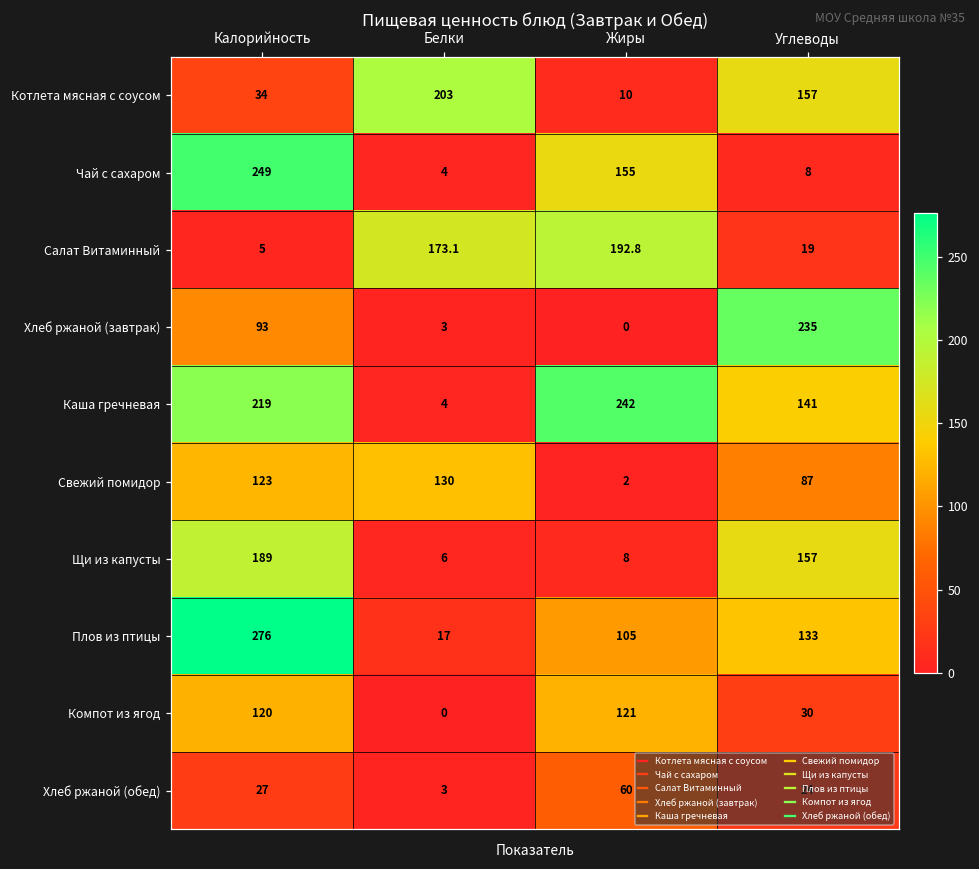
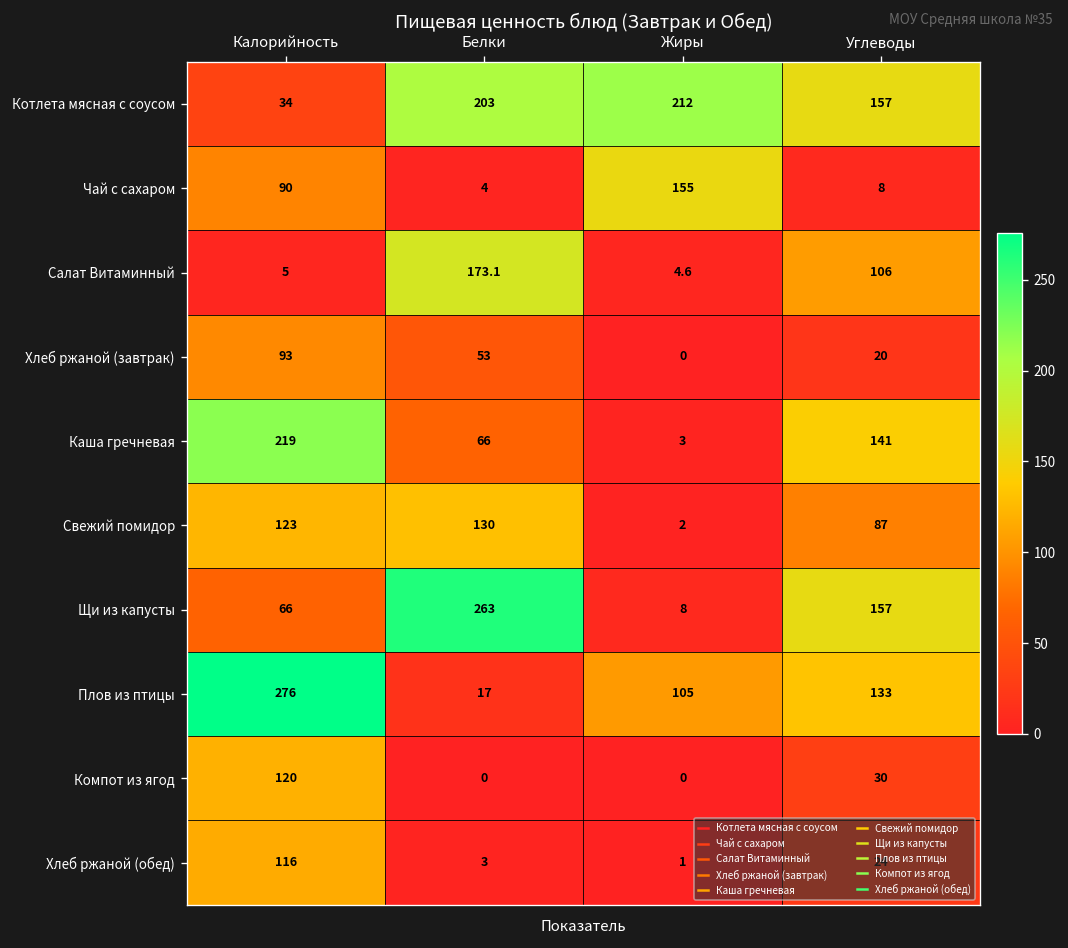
  {
    "Котлета мясная с соусом": {
      "Калорийность": 34,
      "Белки": 203,
-     "Жиры": 10,
+     "Жиры": 212,
      "Углеводы": 157
    },
    "Чай с сахаром": {
-     "Калорийность": 249,
+     "Калорийность": 90,
      "Белки": 4,
      "Жиры": 155,
      "Углеводы": 8
    },
    "Салат Витаминный": {
      "Калорийность": 5,
      "Белки": 173.1,
-     "Жиры": 192.8,
-     "Углеводы": 19
+     "Жиры": 4.6,
+     "Углеводы": 106
    },
    "Хлеб ржаной (завтрак)": {
      "Калорийность": 93,
-     "Белки": 3,
+     "Белки": 53,
      "Жиры": 0,
-     "Углеводы": 235
+     "Углеводы": 20
    },
    "Каша гречневая": {
      "Калорийность": 219,
-     "Белки": 4,
-     "Жиры": 242,
+     "Белки": 66,
+     "Жиры": 3,
      "Углеводы": 141
    },
    "Свежий помидор": {
      "Калорийность": 123,
      "Белки": 130,
      "Жиры": 2,
      "Углеводы": 87
    },
    "Щи из капусты": {
-     "Калорийность": 189,
-     "Белки": 6,
+     "Калорийность": 66,
+     "Белки": 263,
      "Жиры": 8,
      "Углеводы": 157
    },
    "Плов из птицы": {
      "Калорийность": 276,
      "Белки": 17,
      "Жиры": 105,
      "Углеводы": 133
    },
    "Компот из ягод": {
      "Калорийность": 120,
      "Белки": 0,
-     "Жиры": 121,
+     "Жиры": 0,
      "Углеводы": 30
    },
    "Хлеб ржаной (обед)": {
-     "Калорийность": 27,
+     "Калорийность": 116,
      "Белки": 3,
-     "Жиры": 60
+     "Жиры": 1
    }
  }
